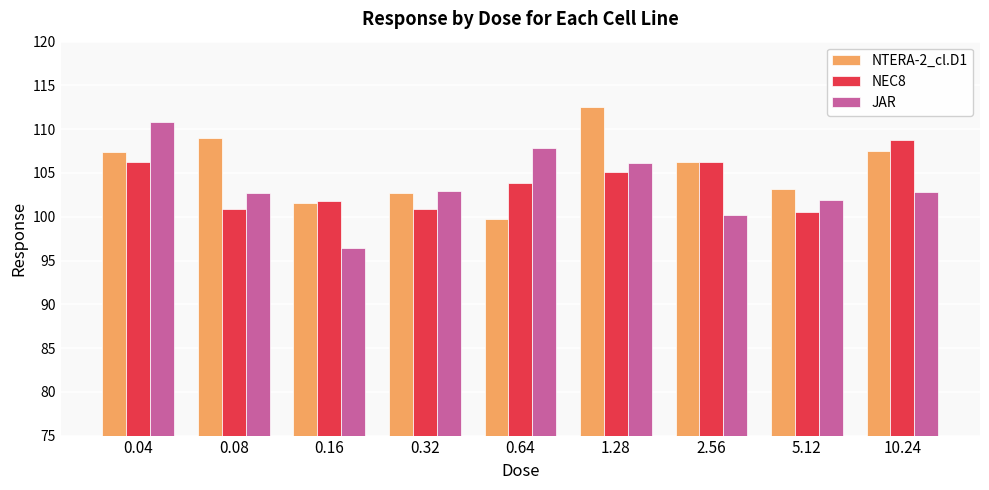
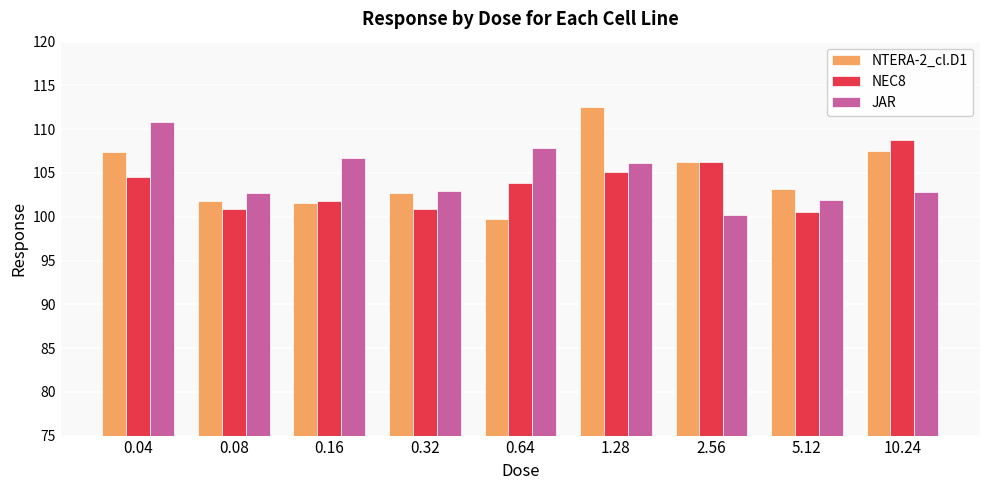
  {
    "NTERA-2_cl.D1": {
      "0.04": 107,
-     "0.08": 109,
+     "0.08": 102,
      "0.16": 102,
      "0.32": 103,
      "0.64": 100,
      "1.28": 113,
      "2.56": 106,
      "5.12": 103,
      "10.24": 108
    },
    "NEC8": {
-     "0.04": 106,
+     "0.04": 105,
      "0.08": 101,
      "0.16": 102,
      "0.32": 101,
      "0.64": 104,
      "1.28": 105,
      "2.56": 106,
      "5.12": 101,
      "10.24": 109
    },
    "JAR": {
      "0.04": 111,
      "0.08": 103,
-     "0.16": 96,
+     "0.16": 107,
      "0.32": 103,
      "0.64": 108,
      "1.28": 106,
      "2.56": 100,
      "5.12": 102,
      "10.24": 103
    }
  }
